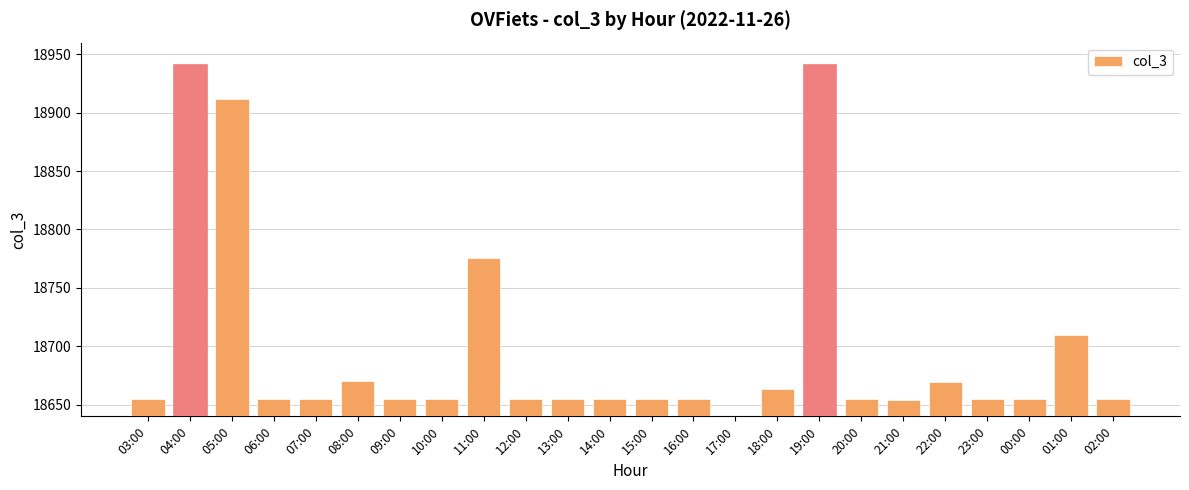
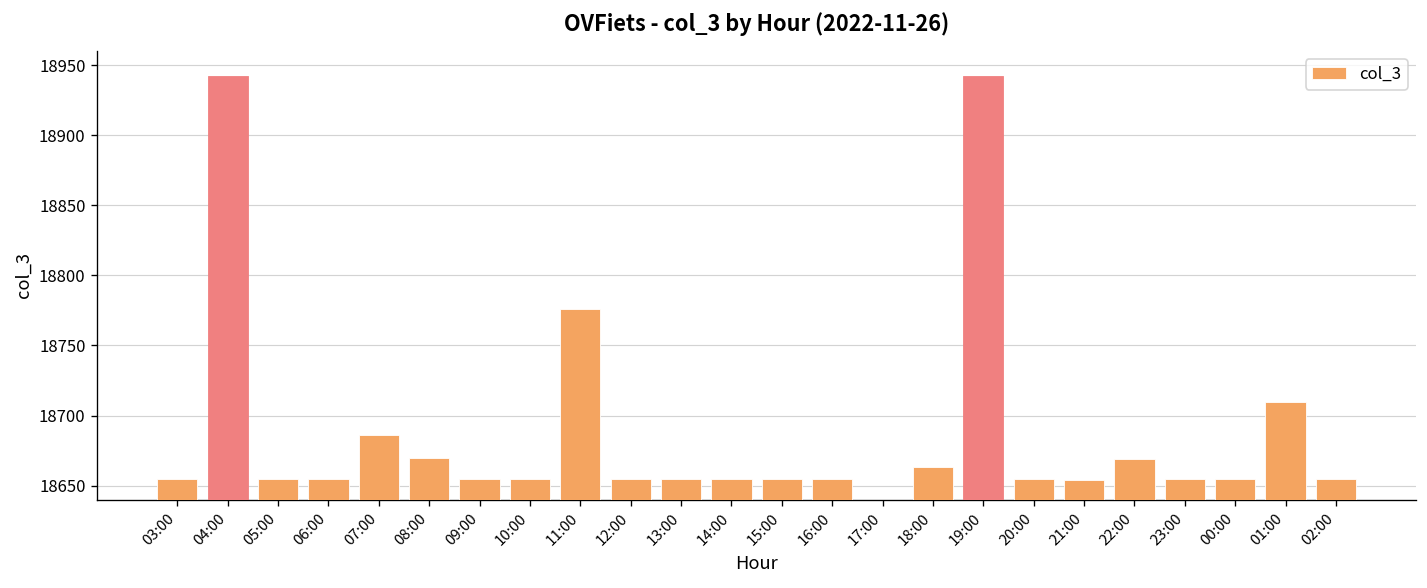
  {
    "03:00": 18655,
    "04:00": 18942,
-   "05:00": 18912,
+   "05:00": 18655,
    "06:00": 18655,
-   "07:00": 18655,
+   "07:00": 18686,
    "08:00": 18670,
    "09:00": 18655,
    "10:00": 18655,
    "11:00": 18776,
    "12:00": 18655,
    "13:00": 18655,
    "14:00": 18655,
    "15:00": 18655,
    "16:00": 18655,
    "18:00": 18663,
    "19:00": 18942,
    "20:00": 18655,
    "21:00": 18654,
    "22:00": 18669,
    "23:00": 18655,
    "00:00": 18655,
    "01:00": 18710,
    "02:00": 18655
  }
